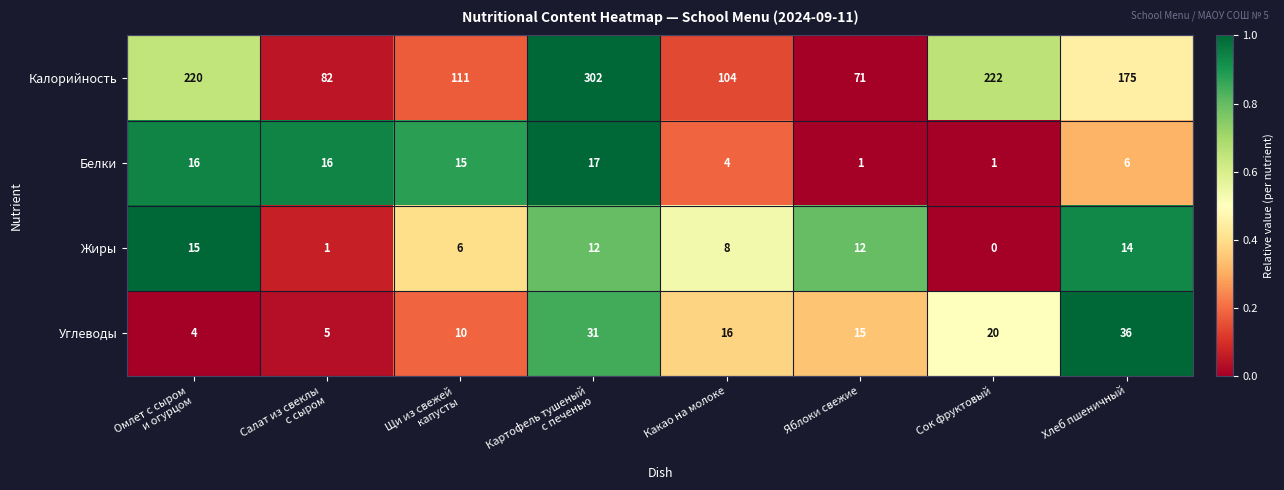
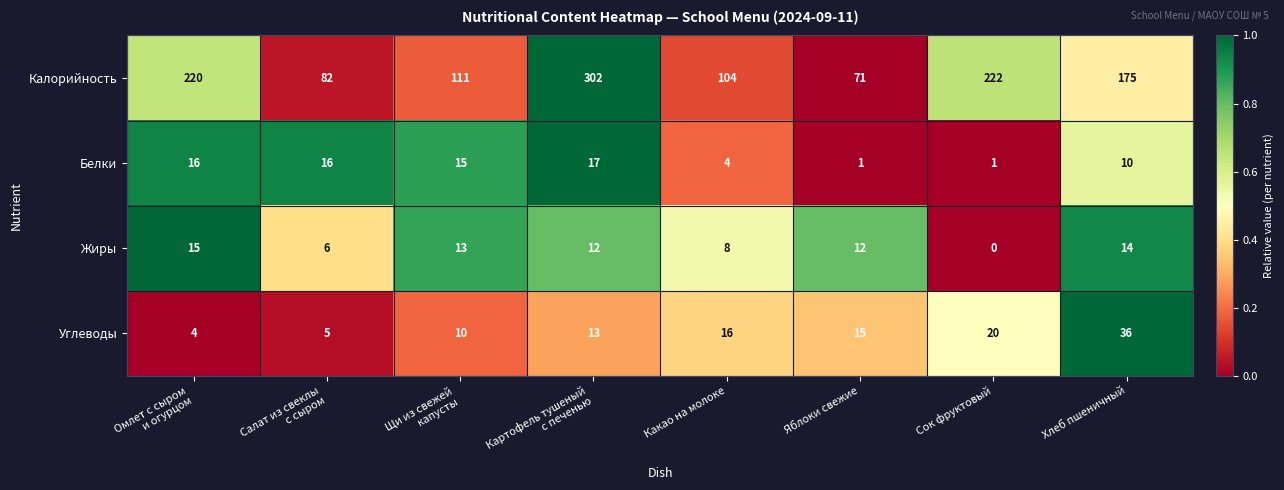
  {
    "Калорийность": {
      "Омлет с сыром и огурцом": 220,
      "Салат из свеклы с сыром": 82,
      "Щи из свежей капусты": 111,
      "Картофель тушеный с печенью": 302,
      "Какао на молоке": 104,
      "Яблоки свежие": 71,
      "Сок фруктовый": 222,
      "Хлеб пшеничный": 175
    },
    "Белки": {
      "Омлет с сыром и огурцом": 16,
      "Салат из свеклы с сыром": 16,
      "Щи из свежей капусты": 15,
      "Картофель тушеный с печенью": 17,
      "Какао на молоке": 4,
      "Яблоки свежие": 1,
      "Сок фруктовый": 1,
-     "Хлеб пшеничный": 6
+     "Хлеб пшеничный": 10
    },
    "Жиры": {
      "Омлет с сыром и огурцом": 15,
-     "Салат из свеклы с сыром": 1,
-     "Щи из свежей капусты": 6,
+     "Салат из свеклы с сыром": 6,
+     "Щи из свежей капусты": 13,
      "Картофель тушеный с печенью": 12,
      "Какао на молоке": 8,
      "Яблоки свежие": 12,
      "Сок фруктовый": 0,
      "Хлеб пшеничный": 14
    },
    "Углеводы": {
      "Омлет с сыром и огурцом": 4,
      "Салат из свеклы с сыром": 5,
      "Щи из свежей капусты": 10,
-     "Картофель тушеный с печенью": 31,
+     "Картофель тушеный с печенью": 13,
      "Какао на молоке": 16,
      "Яблоки свежие": 15,
      "Сок фруктовый": 20,
      "Хлеб пшеничный": 36
    }
  }
